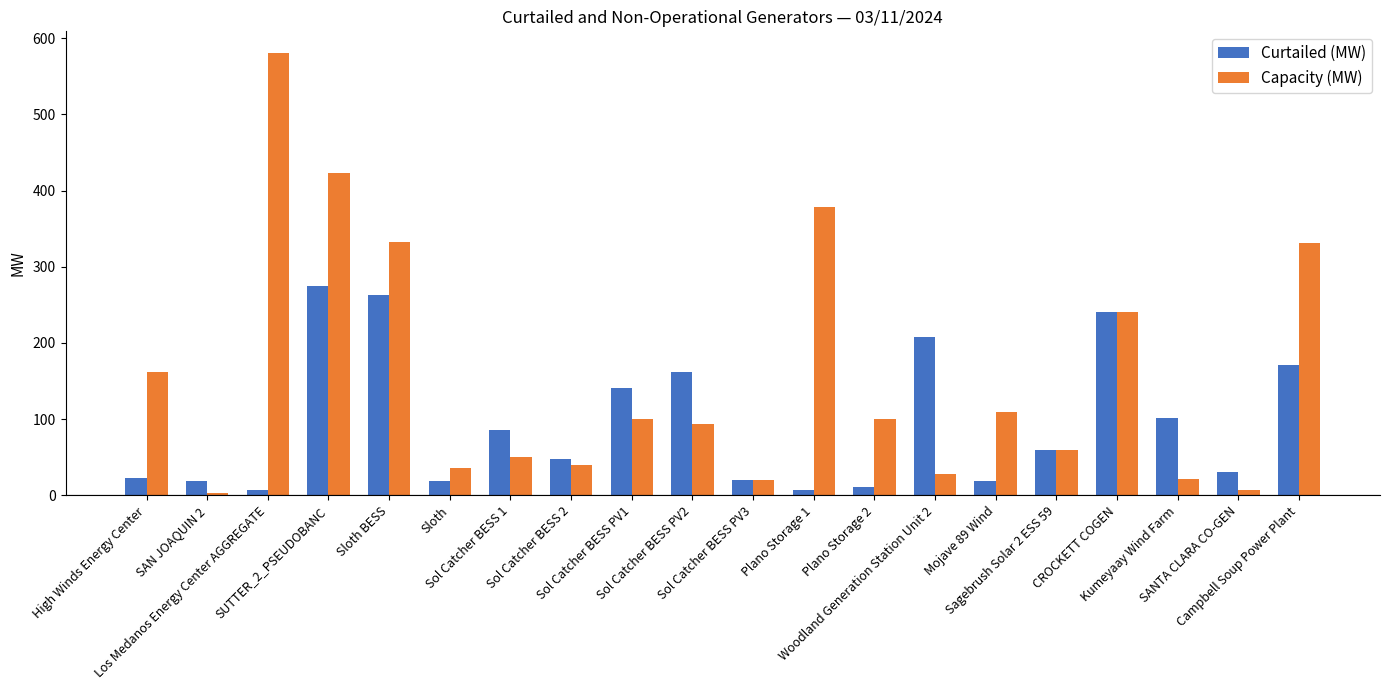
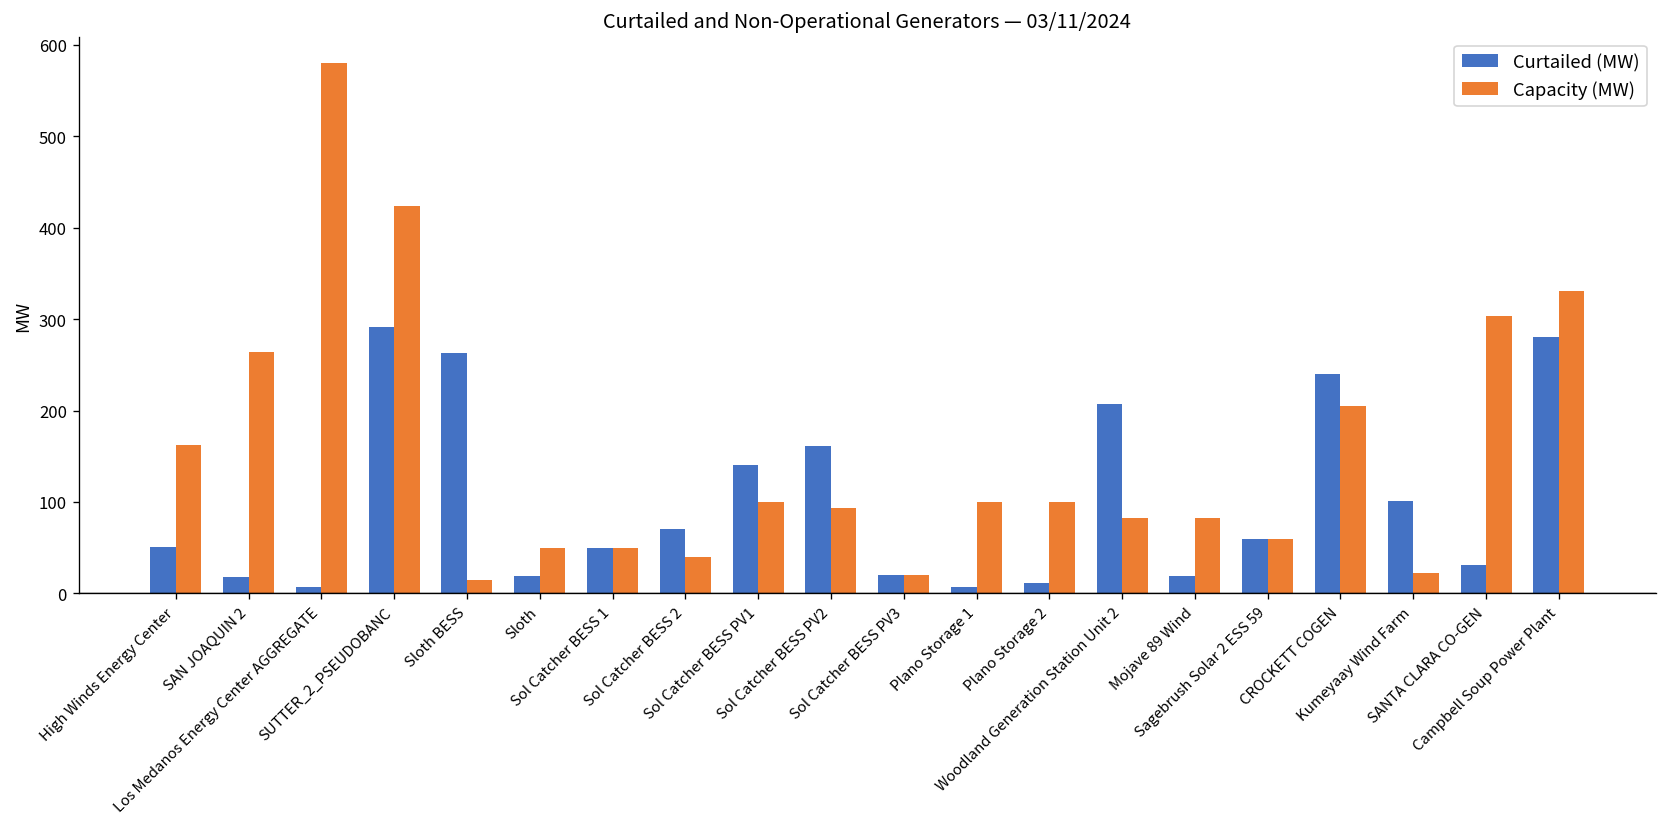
  {
    "Curtailed (MW)": {
-     "High Winds Energy Center": 20,
+     "High Winds Energy Center": 50,
      "SAN JOAQUIN 2": 20,
      "Los Medanos Energy Center AGGREGATE": 10,
-     "SUTTER_2_PSEUDOBANC": 280,
+     "SUTTER_2_PSEUDOBANC": 290,
      "Sloth BESS": 260,
      "Sloth": 20,
-     "Sol Catcher BESS 1": 90,
-     "Sol Catcher BESS 2": 50,
+     "Sol Catcher BESS 1": 50,
+     "Sol Catcher BESS 2": 70,
      "Sol Catcher BESS PV1": 140,
      "Sol Catcher BESS PV2": 160,
      "Sol Catcher BESS PV3": 20,
      "Plano Storage 1": 10,
      "Plano Storage 2": 10,
      "Woodland Generation Station Unit 2": 210,
      "Mojave 89 Wind": 20,
      "Sagebrush Solar 2 ESS 59": 60,
      "CROCKETT COGEN": 240,
      "Kumeyaay Wind Farm": 100,
      "SANTA CLARA CO-GEN": 30,
-     "Campbell Soup Power Plant": 170
+     "Campbell Soup Power Plant": 280
    },
    "Capacity (MW)": {
      "High Winds Energy Center": 160,
-     "SAN JOAQUIN 2": 0,
+     "SAN JOAQUIN 2": 260,
      "Los Medanos Energy Center AGGREGATE": 580,
      "SUTTER_2_PSEUDOBANC": 420,
-     "Sloth BESS": 330,
-     "Sloth": 40,
+     "Sloth BESS": 20,
+     "Sloth": 50,
      "Sol Catcher BESS 1": 50,
      "Sol Catcher BESS 2": 40,
      "Sol Catcher BESS PV1": 100,
      "Sol Catcher BESS PV2": 90,
      "Sol Catcher BESS PV3": 20,
-     "Plano Storage 1": 380,
+     "Plano Storage 1": 100,
      "Plano Storage 2": 100,
-     "Woodland Generation Station Unit 2": 30,
-     "Mojave 89 Wind": 110,
+     "Woodland Generation Station Unit 2": 80,
+     "Mojave 89 Wind": 80,
      "Sagebrush Solar 2 ESS 59": 60,
-     "CROCKETT COGEN": 240,
+     "CROCKETT COGEN": 200,
      "Kumeyaay Wind Farm": 20,
-     "SANTA CLARA CO-GEN": 10,
+     "SANTA CLARA CO-GEN": 300,
      "Campbell Soup Power Plant": 330
    }
  }
